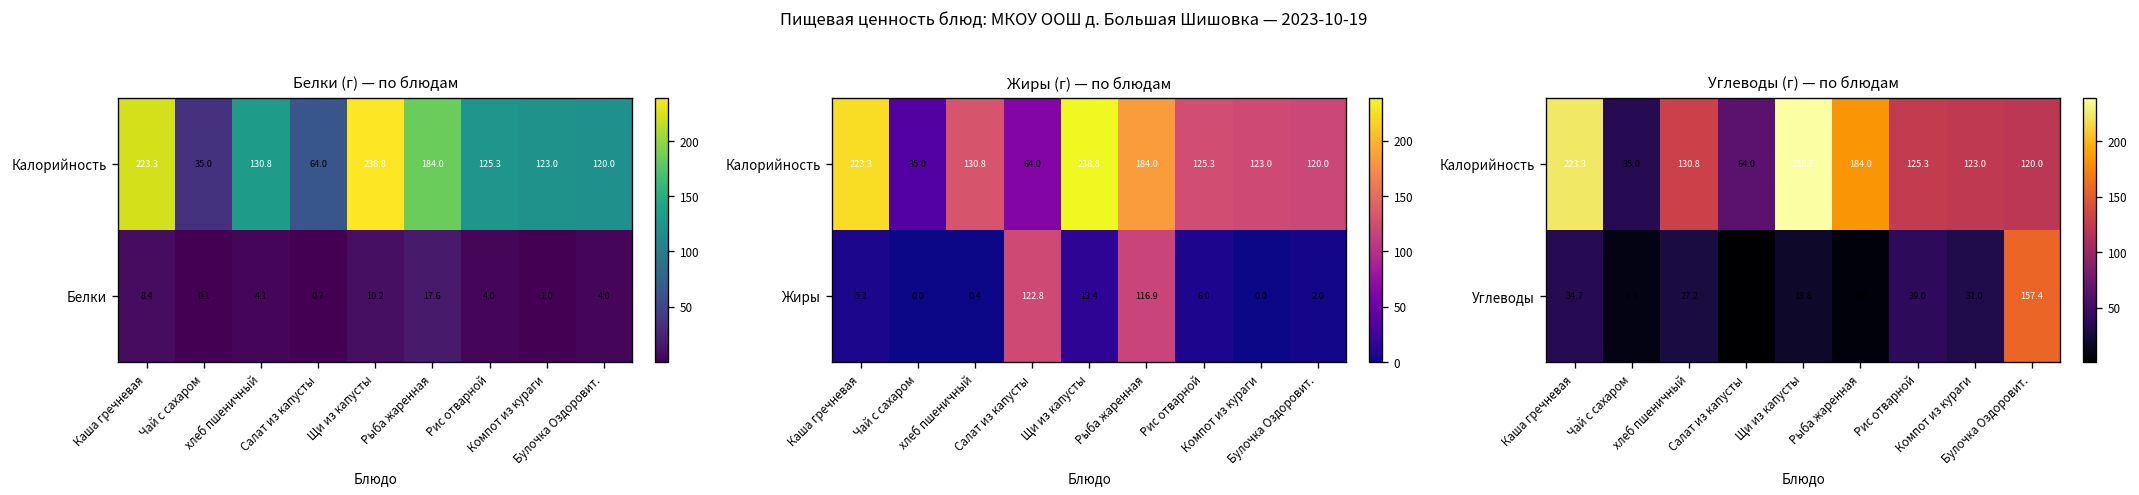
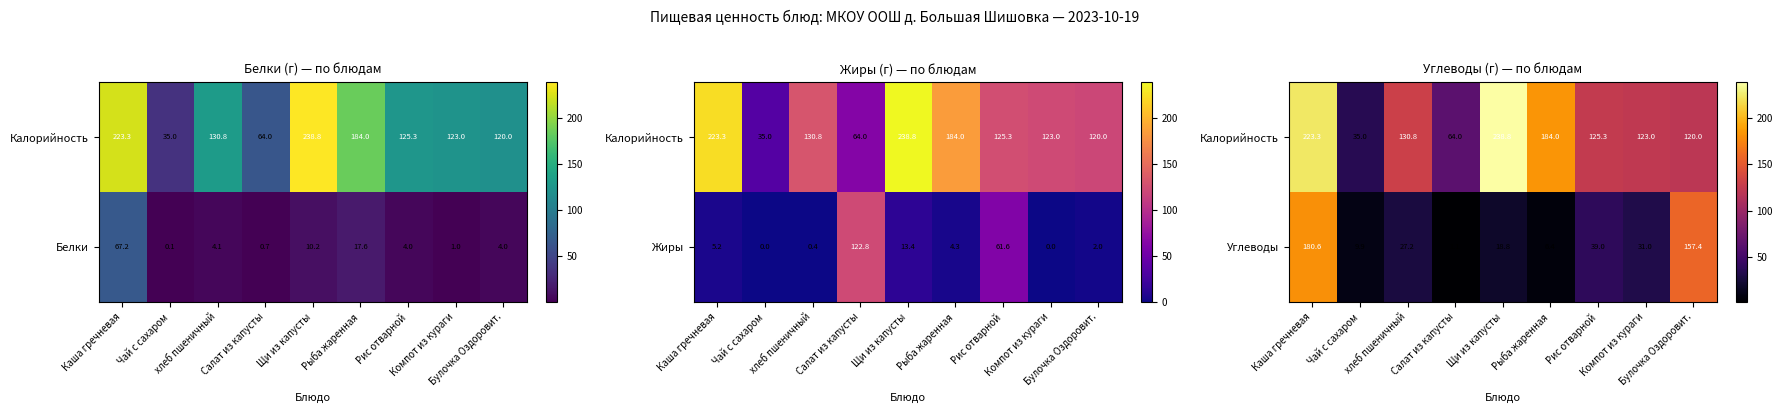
  {
    "Белки (г) — по блюдам": {
      "Калорийность": {
        "Каша гречневая": 223.3,
        "Чай с сахаром": 35.0,
        "хлеб пшеничный": 130.8,
        "Салат из капусты": 64.0,
        "Щи из капусты": 238.8,
        "Рыба жаренная": 184.0,
        "Рис отварной": 125.3,
        "Компот из кураги": 123.0,
        "Булочка Оздоровит.": 120.0
      },
      "Белки": {
-       "Каша гречневая": 8.4,
+       "Каша гречневая": 67.2,
        "Чай с сахаром": 0.1,
        "хлеб пшеничный": 4.1,
        "Салат из капусты": 0.7,
        "Щи из капусты": 10.2,
        "Рыба жаренная": 17.6,
        "Рис отварной": 4.0,
        "Компот из кураги": 1.0,
        "Булочка Оздоровит.": 4.0
      }
    },
    "Жиры (г) — по блюдам": {
      "Калорийность": {
        "Каша гречневая": 223.3,
        "Чай с сахаром": 35.0,
        "хлеб пшеничный": 130.8,
        "Салат из капусты": 64.0,
        "Щи из капусты": 238.8,
        "Рыба жаренная": 184.0,
        "Рис отварной": 125.3,
        "Компот из кураги": 123.0,
        "Булочка Оздоровит.": 120.0
      },
      "Жиры": {
        "Каша гречневая": 5.2,
        "Чай с сахаром": 0.0,
        "хлеб пшеничный": 0.4,
        "Салат из капусты": 122.8,
        "Щи из капусты": 13.4,
-       "Рыба жаренная": 116.9,
-       "Рис отварной": 6.0,
+       "Рыба жаренная": 4.3,
+       "Рис отварной": 61.6,
        "Компот из кураги": 0.0,
        "Булочка Оздоровит.": 2.0
      }
    },
    "Углеводы (г) — по блюдам": {
      "Калорийность": {
        "Каша гречневая": 223.3,
        "Чай с сахаром": 35.0,
        "хлеб пшеничный": 130.8,
        "Салат из капусты": 64.0,
        "Щи из капусты": 238.8,
        "Рыба жаренная": 184.0,
        "Рис отварной": 125.3,
        "Компот из кураги": 123.0,
        "Булочка Оздоровит.": 120.0
      },
      "Углеводы": {
-       "Каша гречневая": 34.7,
+       "Каша гречневая": 180.6,
        "хлеб пшеничный": 27.2,
        "Рис отварной": 39.0,
        "Компот из кураги": 31.0,
        "Булочка Оздоровит.": 157.4
      }
    }
  }
